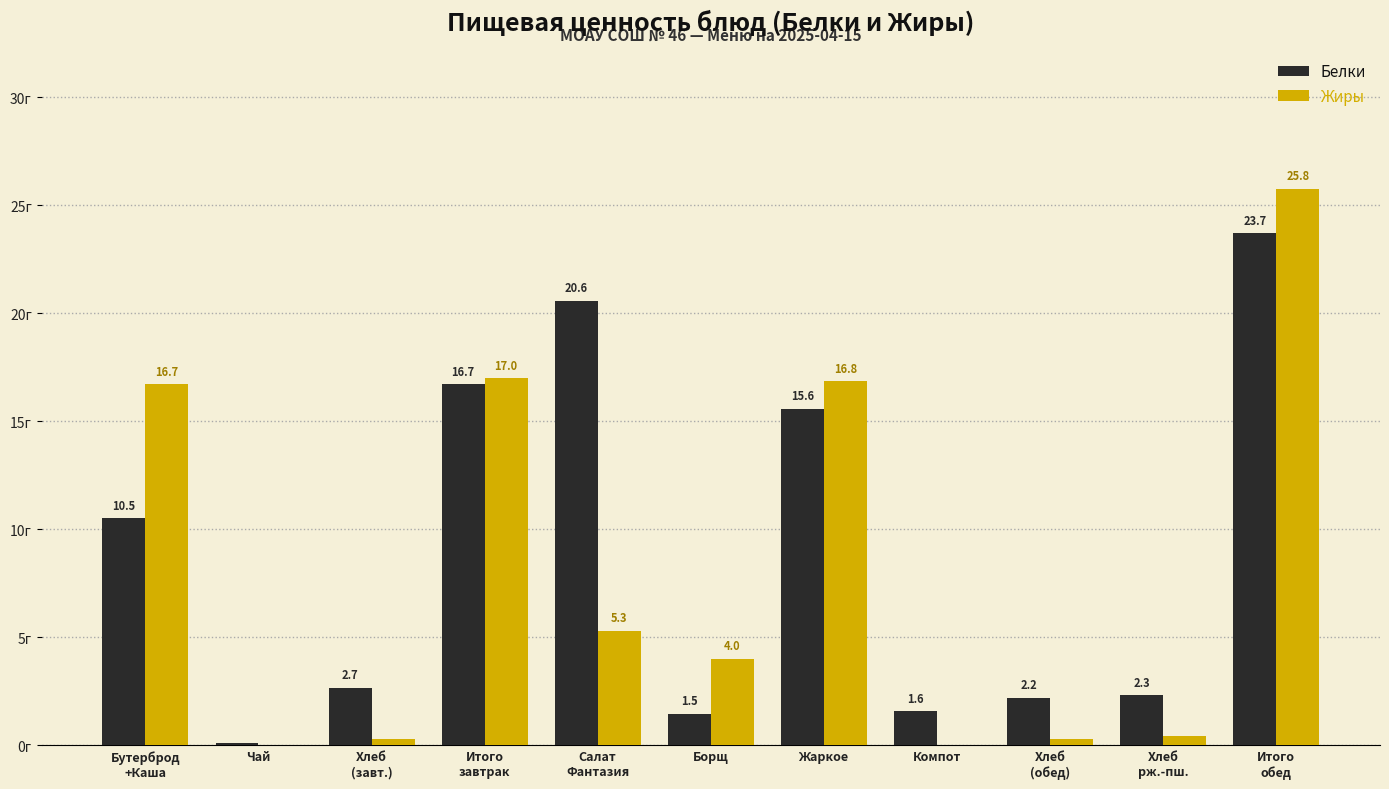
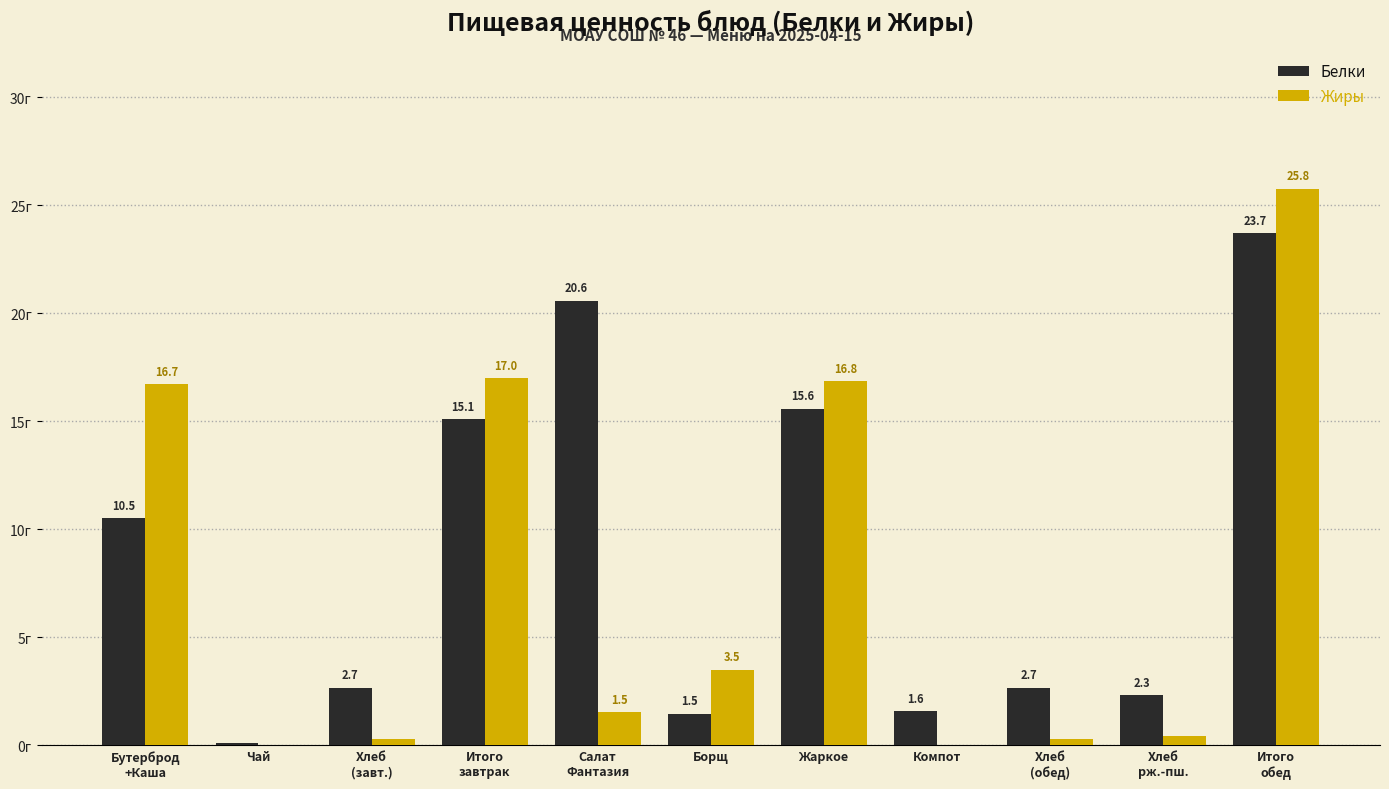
  {
    "Белки": {
      "Бутерброд +Каша": 10.5,
      "Хлеб (завт.)": 2.7,
-     "Итого завтрак": 16.7,
+     "Итого завтрак": 15.1,
      "Салат Фантазия": 20.6,
      "Борщ": 1.5,
      "Жаркое": 15.6,
      "Компот": 1.6,
-     "Хлеб (обед)": 2.2,
+     "Хлеб (обед)": 2.7,
      "Хлеб рж.-пш.": 2.3,
      "Итого обед": 23.7
    },
    "Жиры": {
      "Бутерброд +Каша": 16.7,
      "Итого завтрак": 17.0,
-     "Салат Фантазия": 5.3,
-     "Борщ": 4.0,
+     "Салат Фантазия": 1.5,
+     "Борщ": 3.5,
      "Жаркое": 16.8,
      "Итого обед": 25.8
    }
  }
